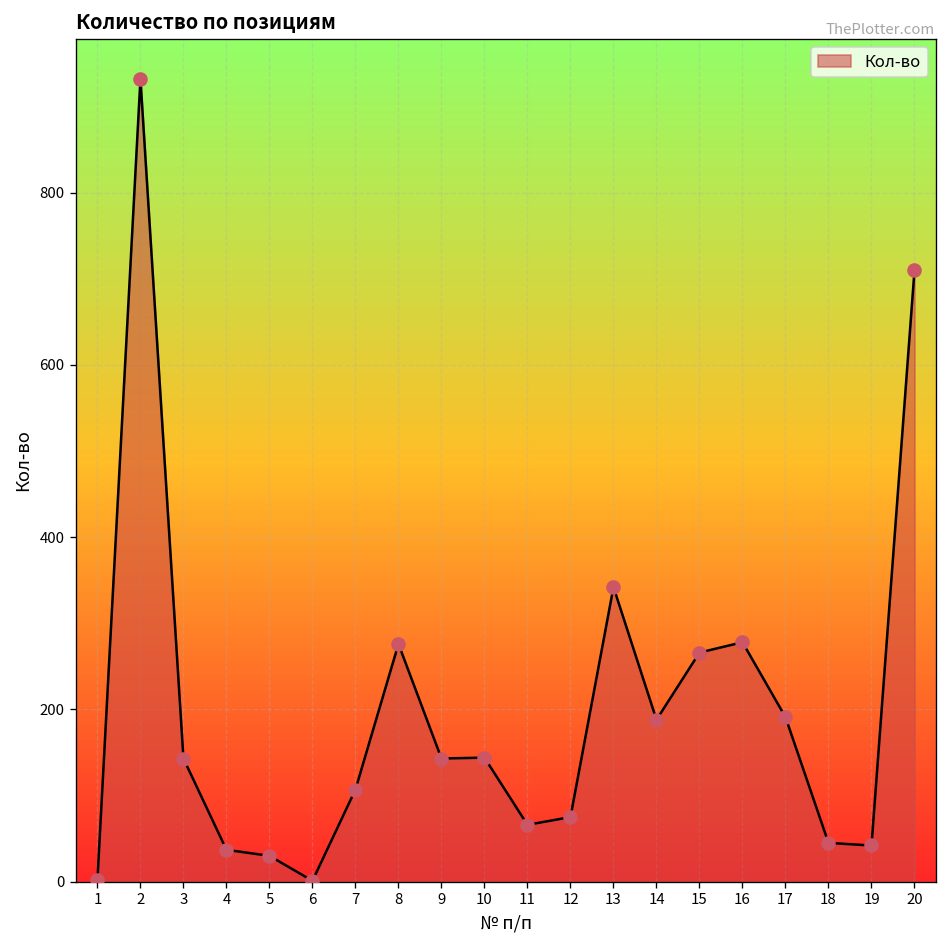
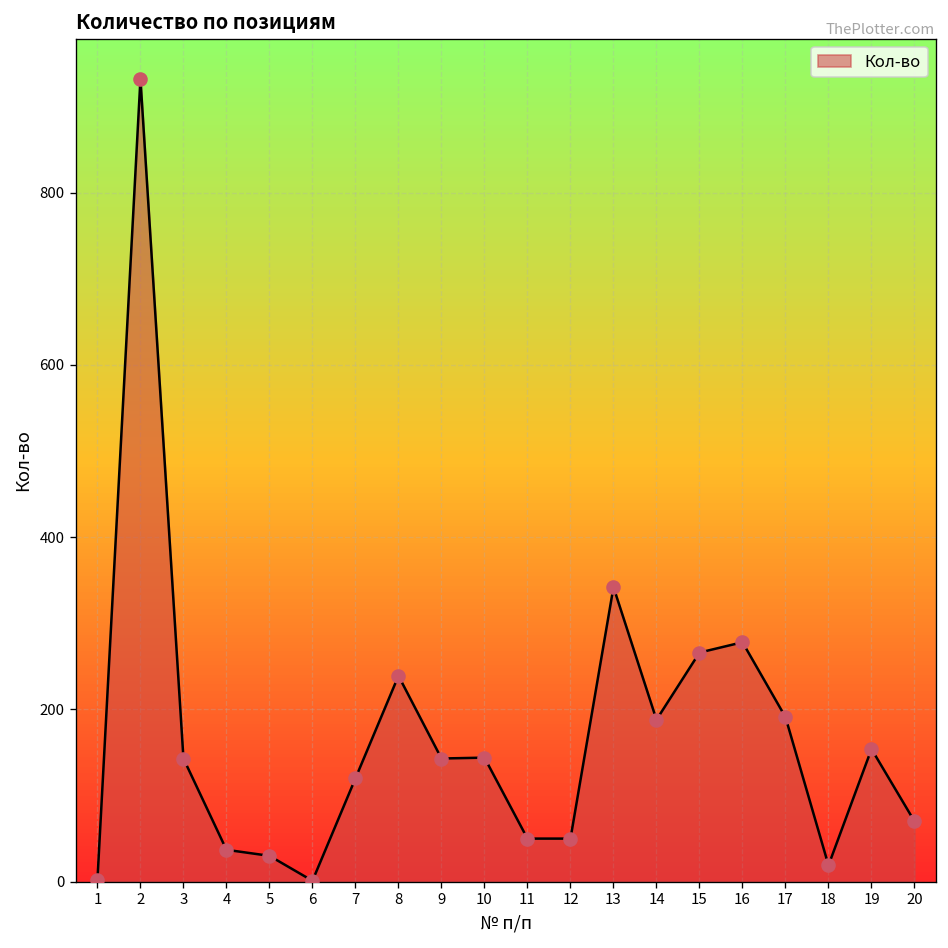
  {
    "1": 0,
    "2": 930,
    "3": 140,
    "4": 40,
    "5": 30,
    "6": 0,
-   "7": 110,
-   "8": 280,
+   "7": 120,
+   "8": 240,
    "9": 140,
    "10": 140,
-   "11": 70,
-   "12": 80,
+   "11": 50,
+   "12": 50,
    "13": 340,
    "14": 190,
    "15": 270,
    "16": 280,
    "17": 190,
-   "18": 50,
-   "19": 40,
-   "20": 710
+   "18": 20,
+   "19": 150,
+   "20": 70
  }
